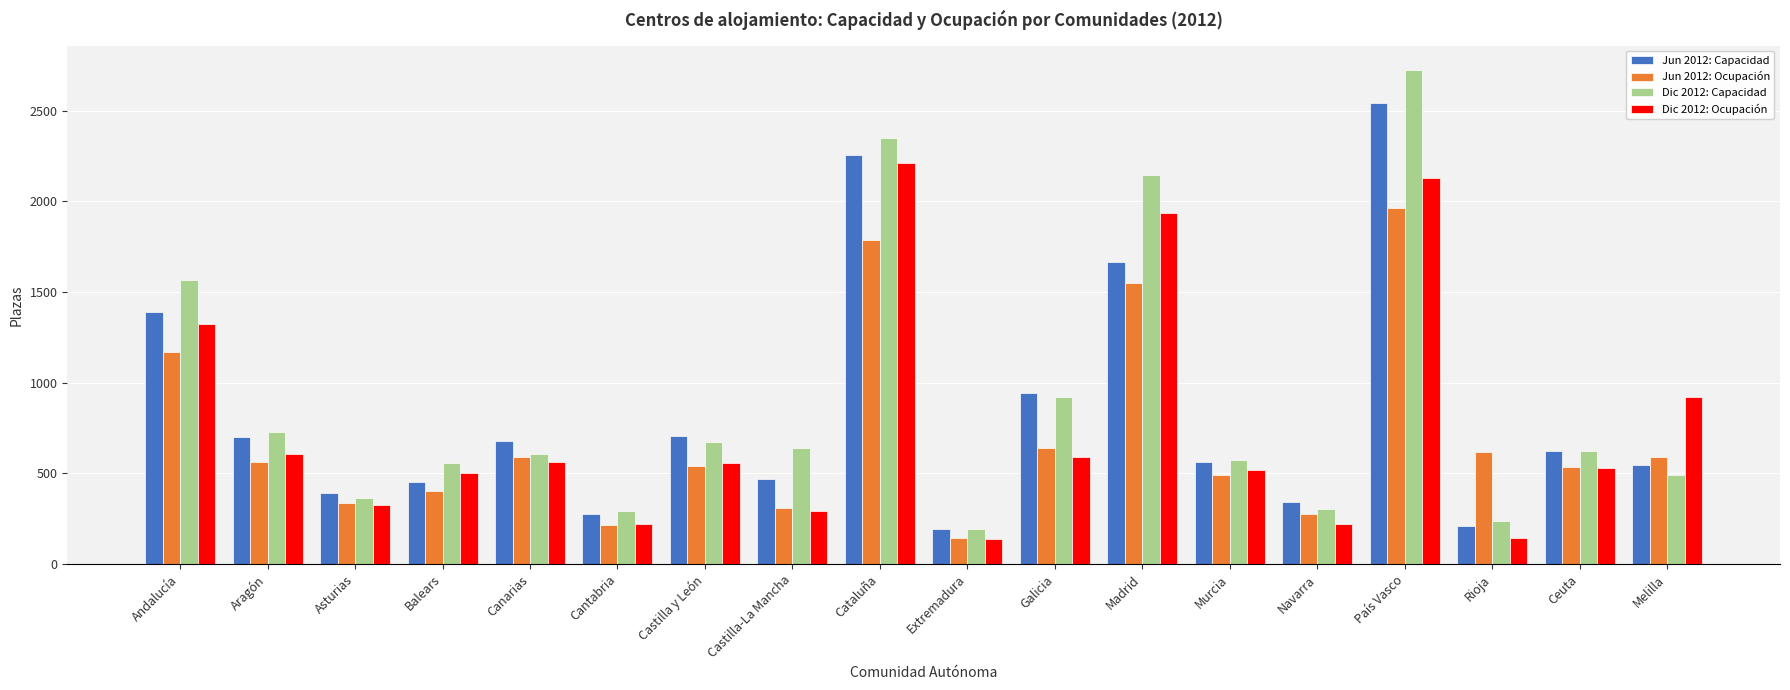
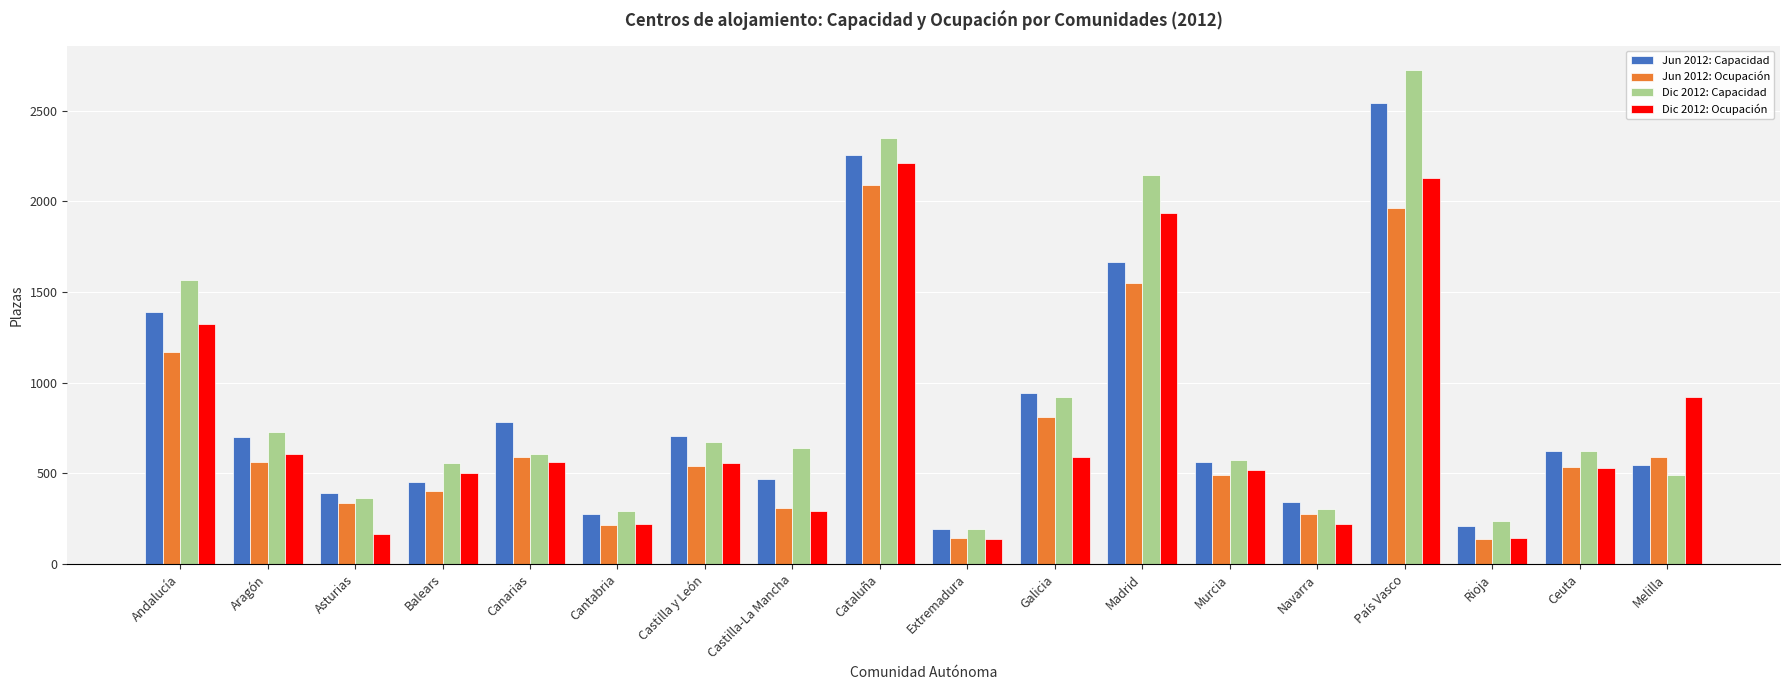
  {
    "Jun 2012: Capacidad": {
      "Andalucía": 1390,
      "Aragón": 700,
      "Asturias": 390,
      "Balears": 450,
-     "Canarias": 680,
+     "Canarias": 790,
      "Cantabria": 280,
      "Castilla y León": 700,
      "Castilla-La Mancha": 470,
      "Cataluña": 2260,
      "Extremadura": 190,
      "Galicia": 940,
      "Madrid": 1660,
      "Murcia": 560,
      "Navarra": 340,
      "País Vasco": 2540,
      "Rioja": 210,
      "Ceuta": 630,
      "Melilla": 540
    },
    "Jun 2012: Ocupación": {
      "Andalucía": 1170,
      "Aragón": 560,
      "Asturias": 330,
      "Balears": 400,
      "Canarias": 590,
      "Cantabria": 220,
      "Castilla y León": 540,
      "Castilla-La Mancha": 310,
-     "Cataluña": 1790,
+     "Cataluña": 2090,
      "Extremadura": 150,
-     "Galicia": 640,
+     "Galicia": 810,
      "Madrid": 1550,
      "Murcia": 490,
      "Navarra": 280,
      "País Vasco": 1970,
-     "Rioja": 620,
+     "Rioja": 140,
      "Ceuta": 540,
      "Melilla": 590
    },
    "Dic 2012: Capacidad": {
      "Andalucía": 1570,
      "Aragón": 730,
      "Asturias": 370,
      "Balears": 560,
      "Canarias": 610,
      "Cantabria": 290,
      "Castilla y León": 670,
      "Castilla-La Mancha": 640,
      "Cataluña": 2350,
      "Extremadura": 190,
      "Galicia": 920,
      "Madrid": 2140,
      "Murcia": 570,
      "Navarra": 300,
      "País Vasco": 2720,
      "Rioja": 240,
      "Ceuta": 630,
      "Melilla": 490
    },
    "Dic 2012: Ocupación": {
      "Andalucía": 1320,
      "Aragón": 610,
-     "Asturias": 330,
+     "Asturias": 160,
      "Balears": 500,
      "Canarias": 560,
      "Cantabria": 220,
      "Castilla y León": 560,
      "Castilla-La Mancha": 300,
      "Cataluña": 2210,
      "Extremadura": 140,
      "Galicia": 590,
      "Madrid": 1930,
      "Murcia": 520,
      "Navarra": 220,
      "País Vasco": 2130,
      "Rioja": 140,
      "Ceuta": 530,
      "Melilla": 920
    }
  }
